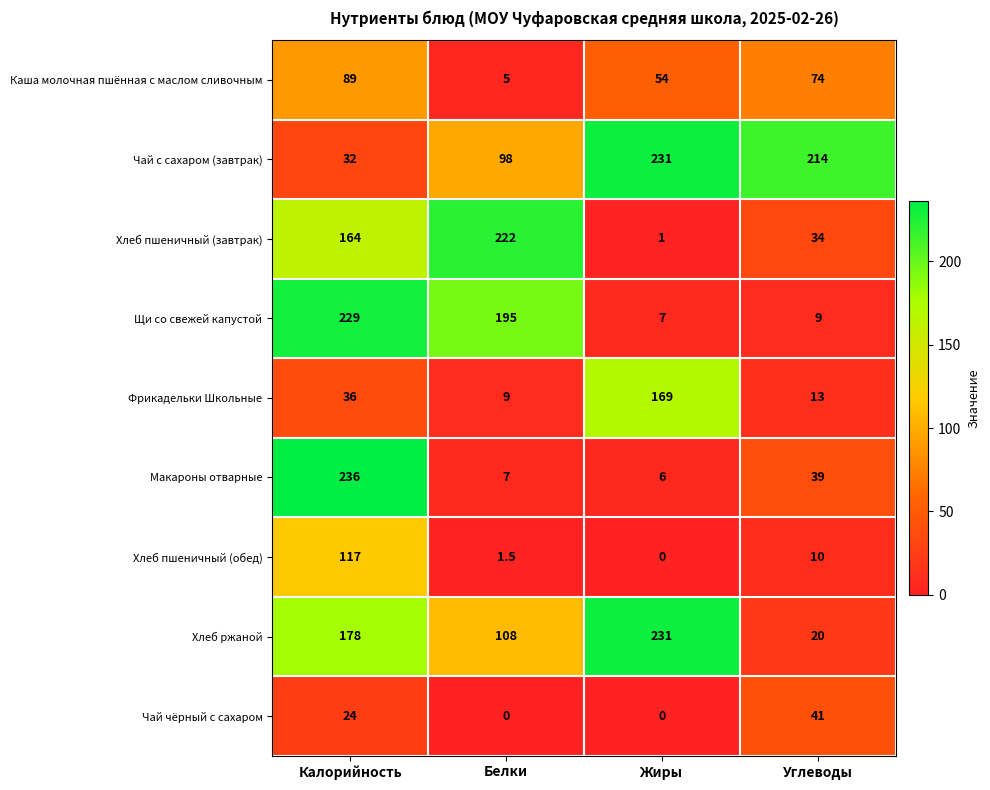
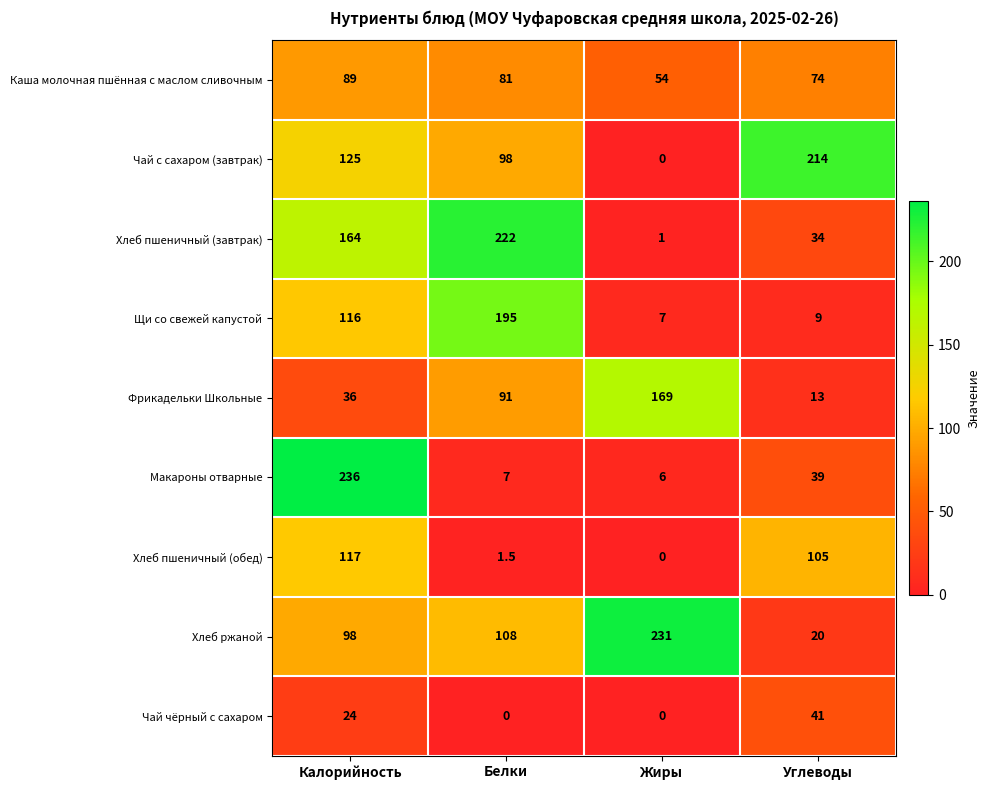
  {
    "Каша молочная пшённая с маслом сливочным": {
      "Калорийность": 89,
-     "Белки": 5,
+     "Белки": 81,
      "Жиры": 54,
      "Углеводы": 74
    },
    "Чай с сахаром (завтрак)": {
-     "Калорийность": 32,
+     "Калорийность": 125,
      "Белки": 98,
-     "Жиры": 231,
+     "Жиры": 0,
      "Углеводы": 214
    },
    "Хлеб пшеничный (завтрак)": {
      "Калорийность": 164,
      "Белки": 222,
      "Жиры": 1,
      "Углеводы": 34
    },
    "Щи со свежей капустой": {
-     "Калорийность": 229,
+     "Калорийность": 116,
      "Белки": 195,
      "Жиры": 7,
      "Углеводы": 9
    },
    "Фрикадельки Школьные": {
      "Калорийность": 36,
-     "Белки": 9,
+     "Белки": 91,
      "Жиры": 169,
      "Углеводы": 13
    },
    "Макароны отварные": {
      "Калорийность": 236,
      "Белки": 7,
      "Жиры": 6,
      "Углеводы": 39
    },
    "Хлеб пшеничный (обед)": {
      "Калорийность": 117,
      "Белки": 1.5,
      "Жиры": 0,
-     "Углеводы": 10
+     "Углеводы": 105
    },
    "Хлеб ржаной": {
-     "Калорийность": 178,
+     "Калорийность": 98,
      "Белки": 108,
      "Жиры": 231,
      "Углеводы": 20
    },
    "Чай чёрный с сахаром": {
      "Калорийность": 24,
      "Белки": 0,
      "Жиры": 0,
      "Углеводы": 41
    }
  }
